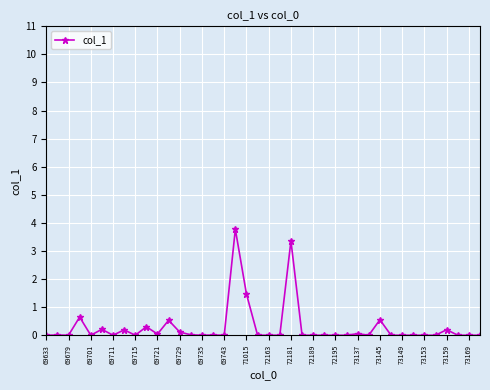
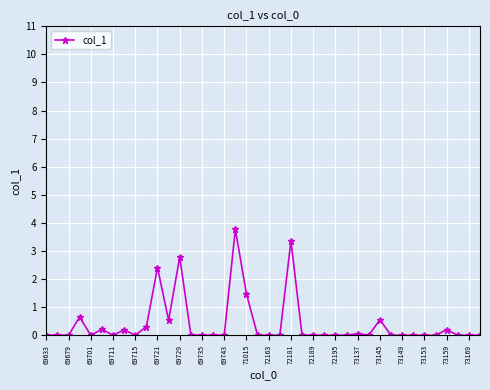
  {
    "69633": 0.0,
    "69679": 0.0,
    "69701": 0.0,
    "69711": 0.0,
    "69715": 0.0,
-   "69721": 0.0,
-   "69729": 0.1,
+   "69721": 2.4,
+   "69729": 2.8,
    "69735": 0.0,
    "69743": 0.0,
    "71015": 1.5,
    "72163": 0.0,
    "72181": 3.4,
    "72189": 0.0,
    "72195": 0.0,
    "73137": 0.1,
    "73145": 0.6,
    "73149": 0.0,
    "73153": 0.0,
    "73159": 0.2,
    "73169": 0.0
  }
